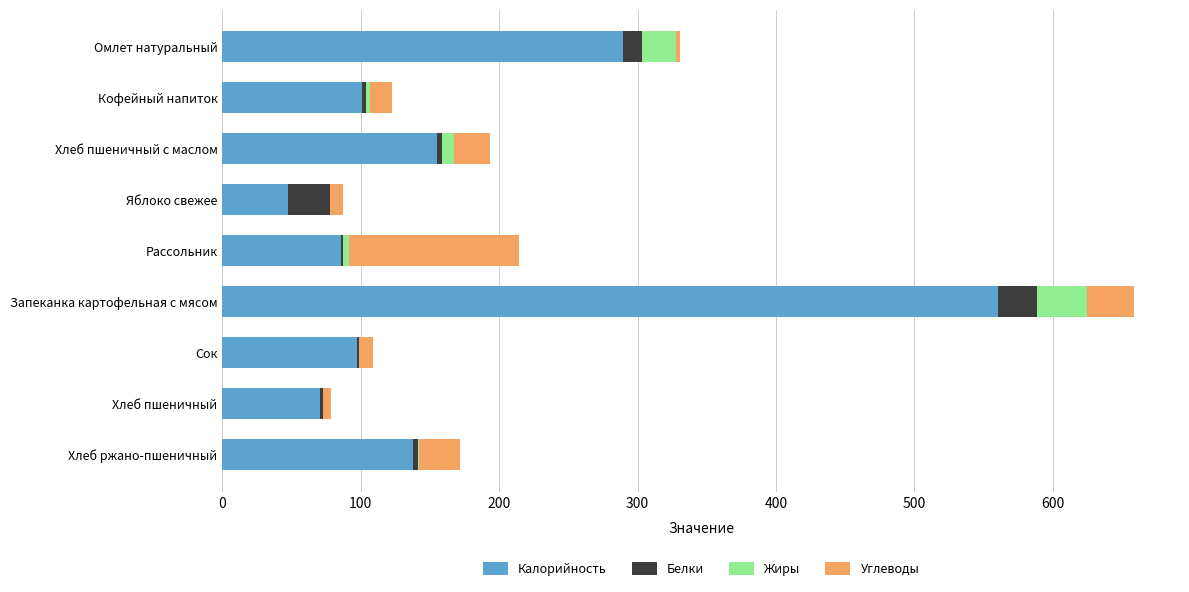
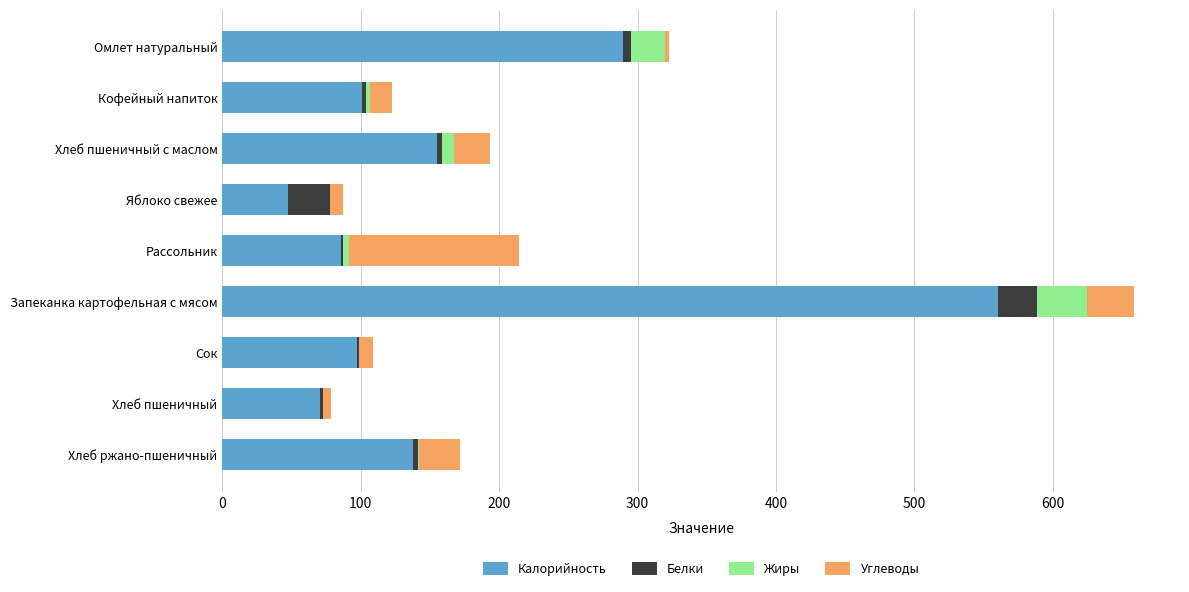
  {
    "Калорийность": {
      "Омлет натуральный": 290,
      "Кофейный напиток": 101,
      "Хлеб пшеничный с маслом": 155,
      "Яблоко свежее": 47,
      "Рассольник": 86,
      "Запеканка картофельная с мясом": 560,
      "Сок": 97,
      "Хлеб пшеничный": 70,
      "Хлеб ржано-пшеничный": 138
    },
    "Белки": {
-     "Омлет натуральный": 14,
+     "Омлет натуральный": 5,
      "Кофейный напиток": 3,
      "Хлеб пшеничный с маслом": 4,
      "Яблоко свежее": 31,
      "Запеканка картофельная с мясом": 29,
      "Хлеб пшеничный": 2,
      "Хлеб ржано-пшеничный": 3
    },
    "Жиры": {
      "Омлет натуральный": 25,
      "Кофейный напиток": 3,
      "Хлеб пшеничный с маслом": 9,
      "Рассольник": 4,
      "Запеканка картофельная с мясом": 36,
      "Сок": 0
    },
    "Углеводы": {
      "Омлет натуральный": 3,
      "Кофейный напиток": 16,
      "Хлеб пшеничный с маслом": 26,
      "Яблоко свежее": 10,
      "Рассольник": 123,
      "Запеканка картофельная с мясом": 34,
      "Сок": 10,
      "Хлеб пшеничный": 6,
      "Хлеб ржано-пшеничный": 30
    }
  }
